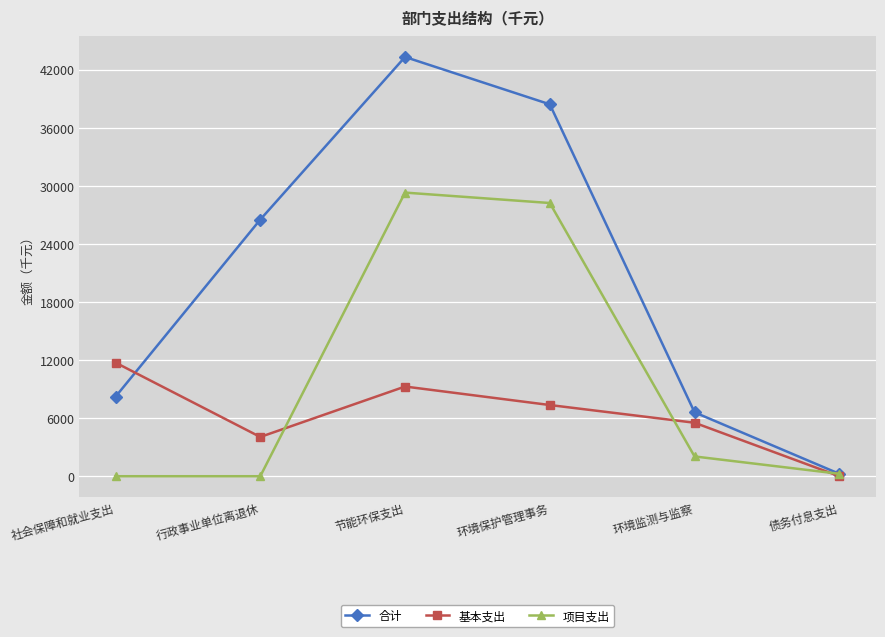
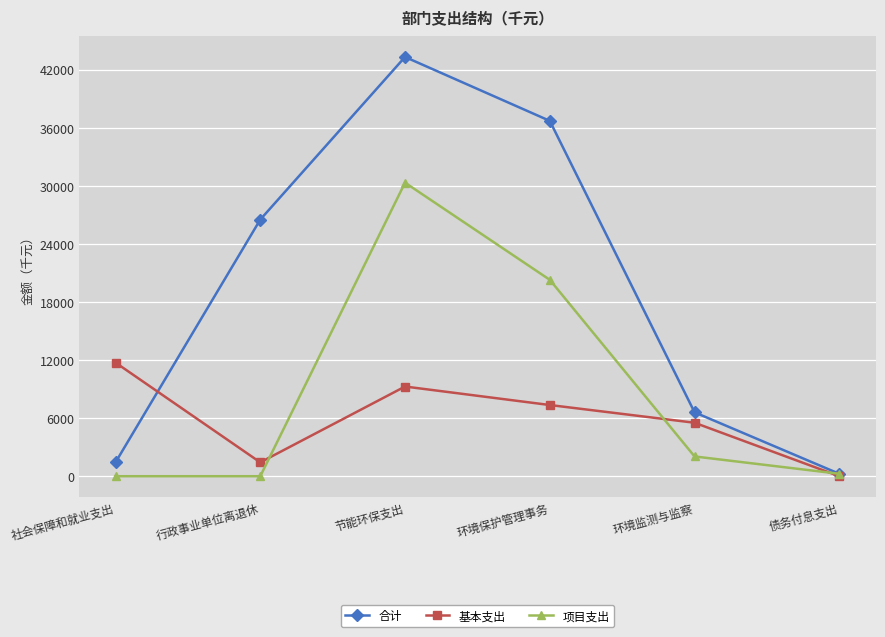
  {
    "合计": {
-     "社会保障和就业支出": 8000,
+     "社会保障和就业支出": 1000,
      "行政事业单位离退休": 27000,
      "节能环保支出": 43000,
-     "环境保护管理事务": 38000,
+     "环境保护管理事务": 37000,
      "环境监测与监察": 7000
    },
    "基本支出": {
      "社会保障和就业支出": 12000,
-     "行政事业单位离退休": 4000,
+     "行政事业单位离退休": 1000,
      "节能环保支出": 9000,
      "环境保护管理事务": 7000,
      "环境监测与监察": 6000
    },
    "项目支出": {
      "社会保障和就业支出": 0,
      "行政事业单位离退休": 0,
-     "节能环保支出": 29000,
-     "环境保护管理事务": 28000,
+     "节能环保支出": 30000,
+     "环境保护管理事务": 20000,
      "环境监测与监察": 2000
    }
  }
